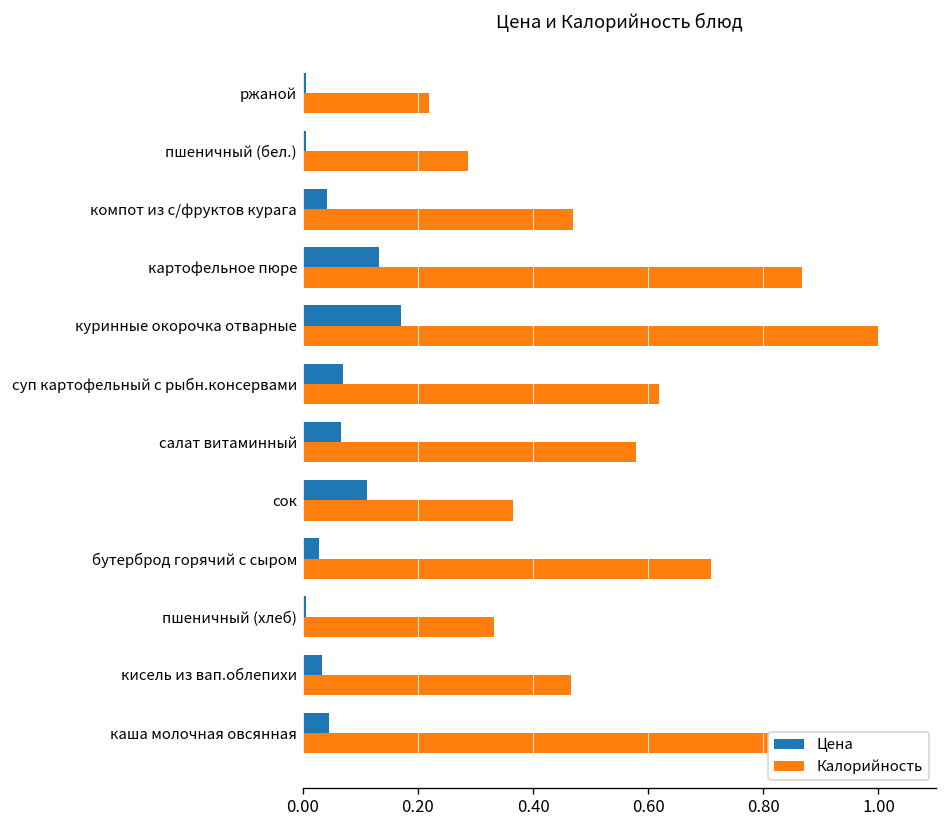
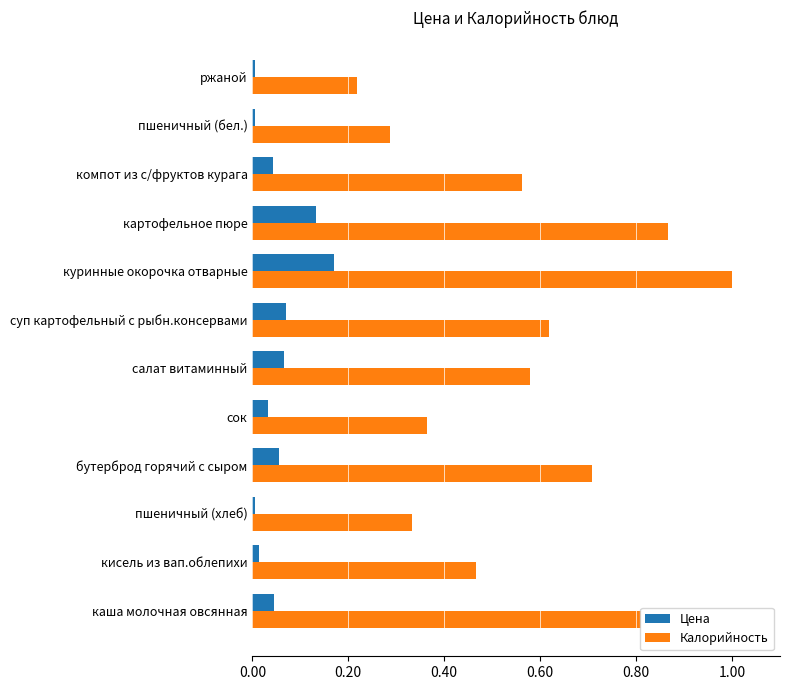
  {
    "Цена": {
      "ржаной": 0.01,
      "пшеничный (бел.)": 0.01,
      "компот из с/фруктов курага": 0.04,
      "картофельное пюре": 0.13,
      "куринные окорочка отварные": 0.17,
      "суп картофельный с рыбн.консервами": 0.07,
      "салат витаминный": 0.07,
-     "сок": 0.11,
-     "бутерброд горячий с сыром": 0.03,
+     "сок": 0.03,
+     "бутерброд горячий с сыром": 0.06,
      "пшеничный (хлеб)": 0.01,
-     "кисель из вап.облепихи": 0.03,
+     "кисель из вап.облепихи": 0.01,
      "каша молочная овсянная": 0.05
    },
    "Калорийность": {
      "ржаной": 0.22,
      "пшеничный (бел.)": 0.29,
-     "компот из с/фруктов курага": 0.47,
+     "компот из с/фруктов курага": 0.56,
      "картофельное пюре": 0.87,
      "куринные окорочка отварные": 1.00,
      "суп картофельный с рыбн.консервами": 0.62,
      "салат витаминный": 0.58,
      "сок": 0.36,
      "бутерброд горячий с сыром": 0.71,
      "пшеничный (хлеб)": 0.33,
      "кисель из вап.облепихи": 0.47
    }
  }
